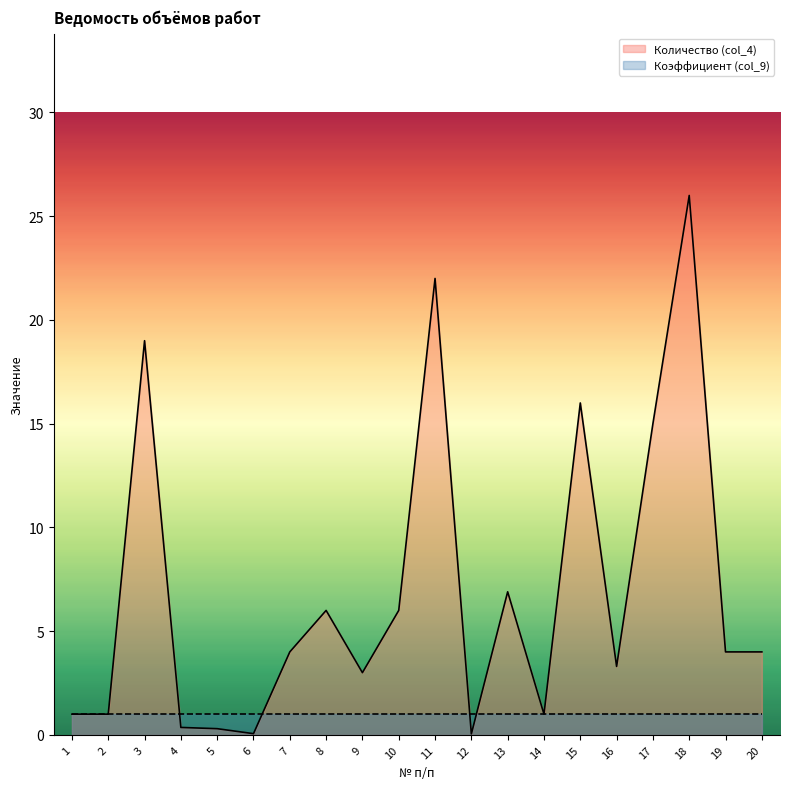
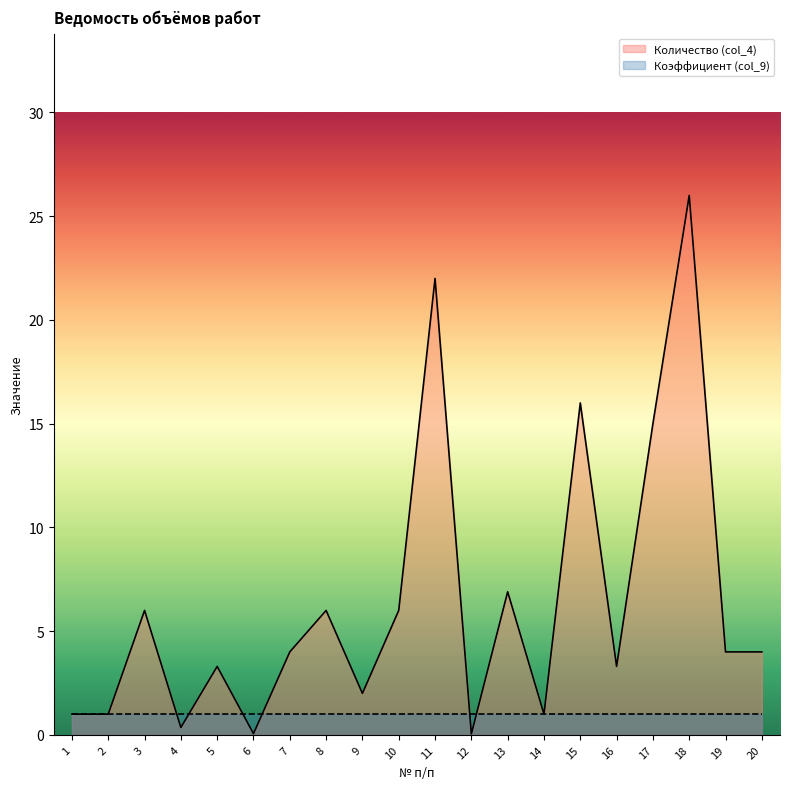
  {
    "Количество (col_4)": {
-     "3": 19,
+     "3": 6,
      "4": 0.4,
-     "5": 0.3,
+     "5": 3.3,
      "6": 0.1,
      "7": 4.0,
      "8": 6.0,
-     "9": 3,
+     "9": 2,
      "10": 6.0,
      "11": 22.0,
      "12": 0.0,
      "13": 6.9,
      "15": 16.0,
      "16": 3.3,
      "17": 15.0,
      "18": 26.0,
      "19": 4.0,
      "20": 4.0
    },
    "Коэффициент (col_9)": {
      "3": 1.0,
      "4": 1.0,
      "5": 1.0,
      "6": 1.0,
      "7": 1.0,
      "8": 1.0,
      "9": 1.0,
      "10": 1.0,
      "11": 1.0,
      "12": 1.0,
      "13": 1.0,
      "15": 1.0,
      "16": 1.0,
      "17": 1.0,
      "18": 1.0,
      "19": 1.0,
      "20": 1.0
    }
  }
